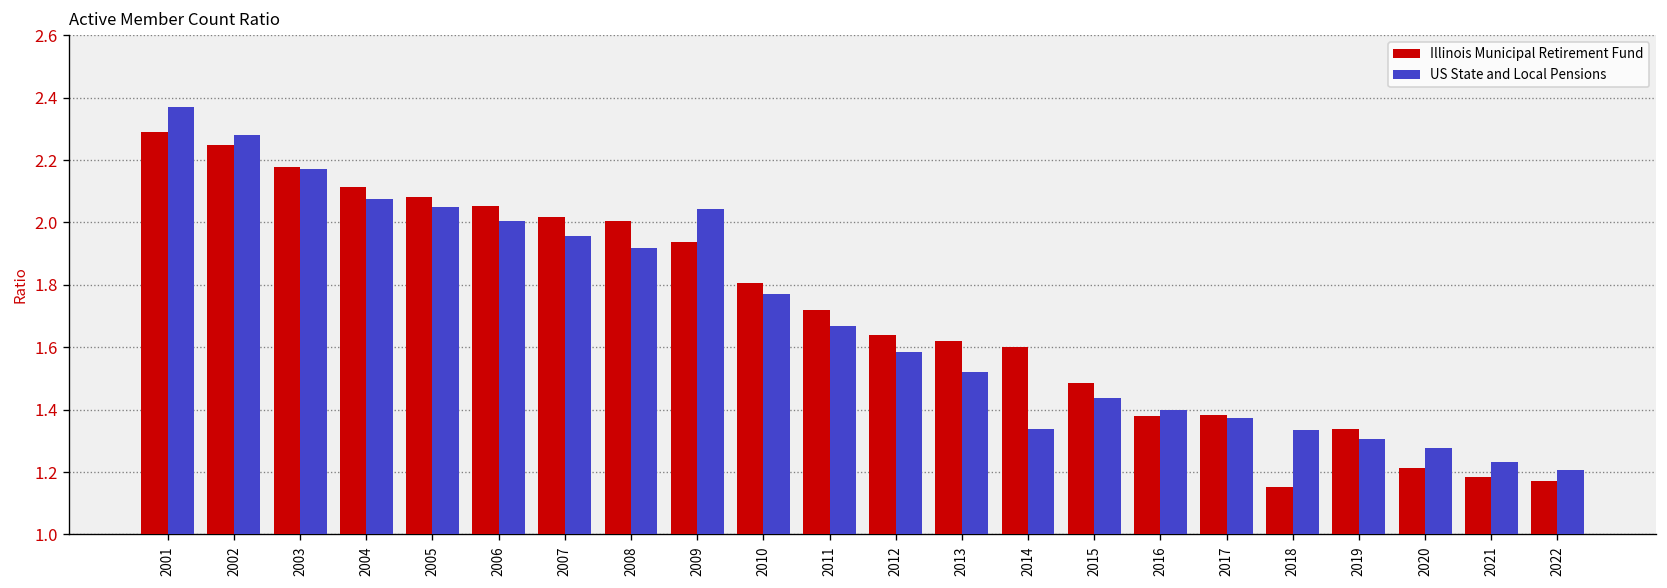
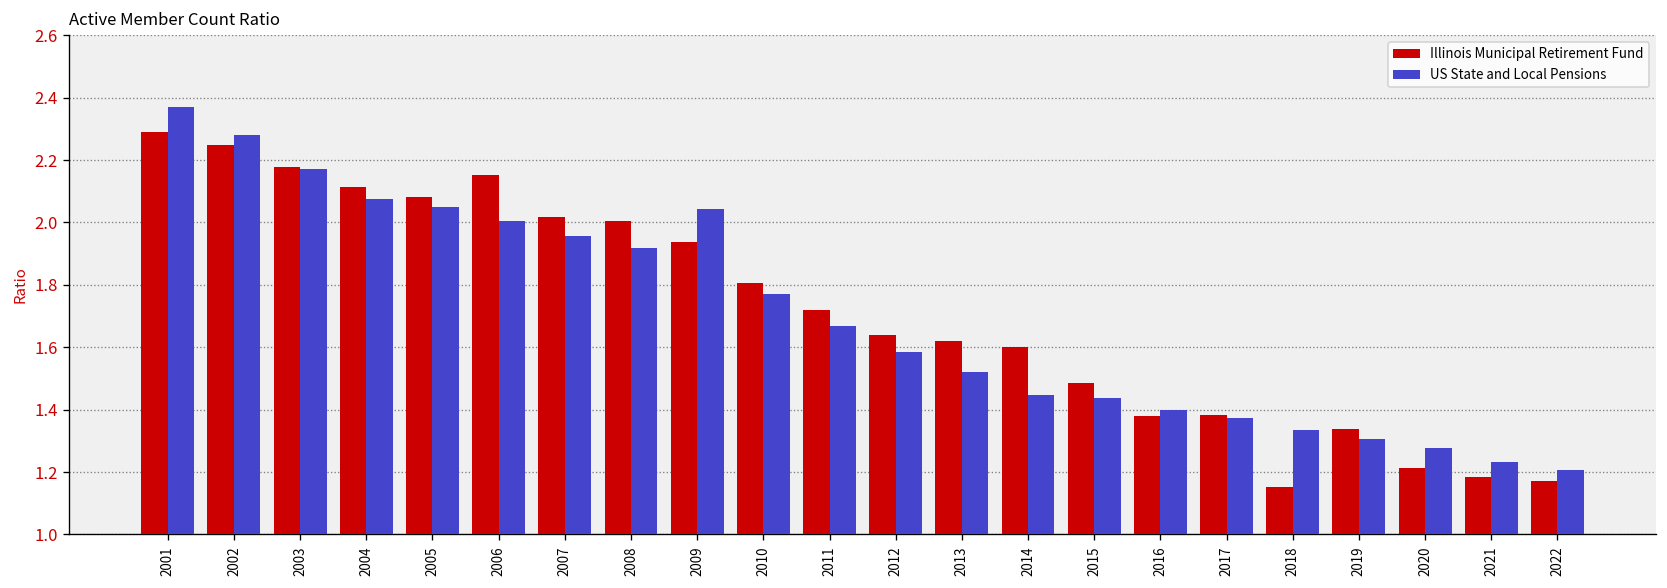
  {
    "Illinois Municipal Retirement Fund": {
      "2001": 2.29,
      "2002": 2.25,
      "2003": 2.18,
      "2004": 2.11,
      "2005": 2.08,
-     "2006": 2.05,
+     "2006": 2.15,
      "2007": 2.02,
      "2008": 2.00,
      "2009": 1.94,
      "2010": 1.81,
      "2011": 1.72,
      "2012": 1.64,
      "2013": 1.62,
      "2014": 1.60,
      "2015": 1.49,
      "2016": 1.38,
      "2017": 1.38,
      "2018": 1.15,
      "2019": 1.34,
      "2020": 1.21,
      "2021": 1.18,
      "2022": 1.17
    },
    "US State and Local Pensions": {
      "2001": 2.37,
      "2002": 2.28,
      "2003": 2.17,
      "2004": 2.07,
      "2005": 2.05,
      "2006": 2.00,
      "2007": 1.96,
      "2008": 1.92,
      "2009": 2.04,
      "2010": 1.77,
      "2011": 1.67,
      "2012": 1.59,
      "2013": 1.52,
-     "2014": 1.34,
+     "2014": 1.45,
      "2015": 1.44,
      "2016": 1.40,
      "2017": 1.37,
      "2018": 1.34,
      "2019": 1.31,
      "2020": 1.28,
      "2021": 1.23,
      "2022": 1.21
    }
  }
